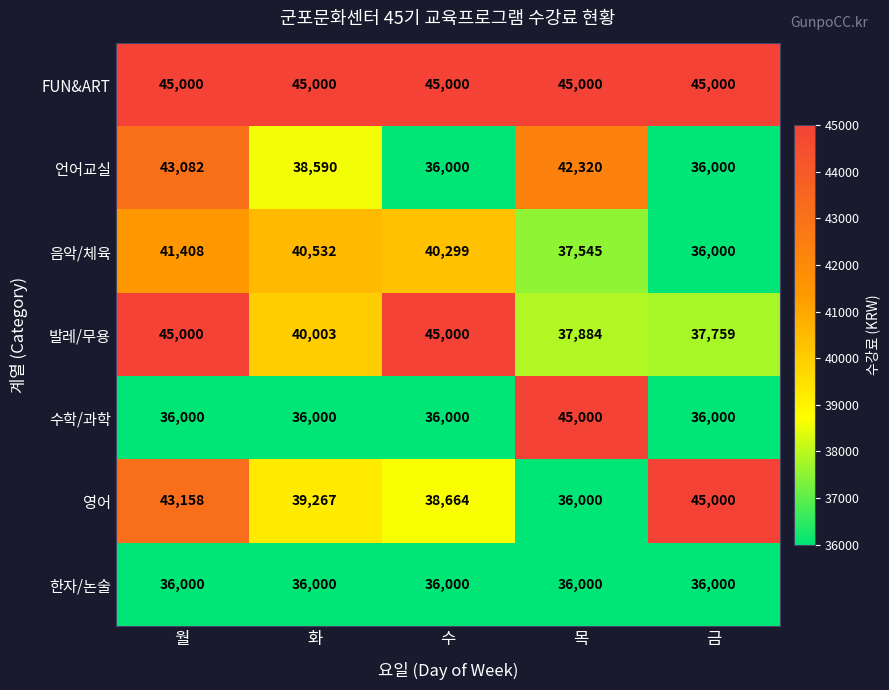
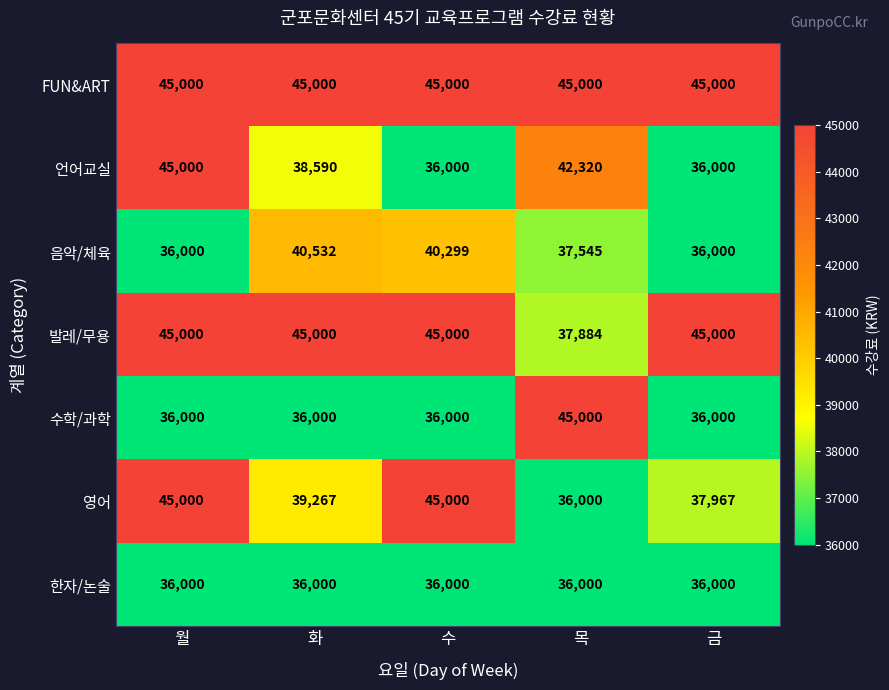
  {
    "FUN&ART": {
      "월": "45,000",
      "화": "45,000",
      "수": "45,000",
      "목": "45,000",
      "금": "45,000"
    },
    "언어교실": {
-     "월": "43,082",
+     "월": "45,000",
      "화": "38,590",
      "수": "36,000",
      "목": "42,320",
      "금": "36,000"
    },
    "음악/체육": {
-     "월": "41,408",
+     "월": "36,000",
      "화": "40,532",
      "수": "40,299",
      "목": "37,545",
      "금": "36,000"
    },
    "발레/무용": {
      "월": "45,000",
-     "화": "40,003",
+     "화": "45,000",
      "수": "45,000",
      "목": "37,884",
-     "금": "37,759"
+     "금": "45,000"
    },
    "수학/과학": {
      "월": "36,000",
      "화": "36,000",
      "수": "36,000",
      "목": "45,000",
      "금": "36,000"
    },
    "영어": {
-     "월": "43,158",
+     "월": "45,000",
      "화": "39,267",
-     "수": "38,664",
+     "수": "45,000",
      "목": "36,000",
-     "금": "45,000"
+     "금": "37,967"
    },
    "한자/논술": {
      "월": "36,000",
      "화": "36,000",
      "수": "36,000",
      "목": "36,000",
      "금": "36,000"
    }
  }
